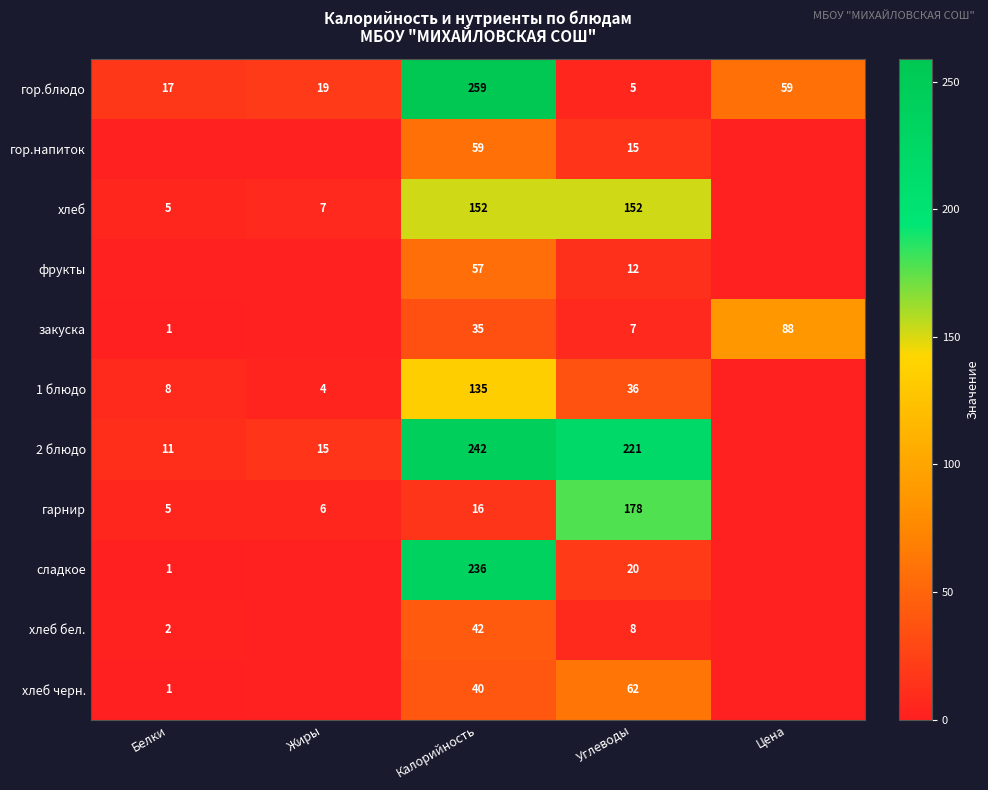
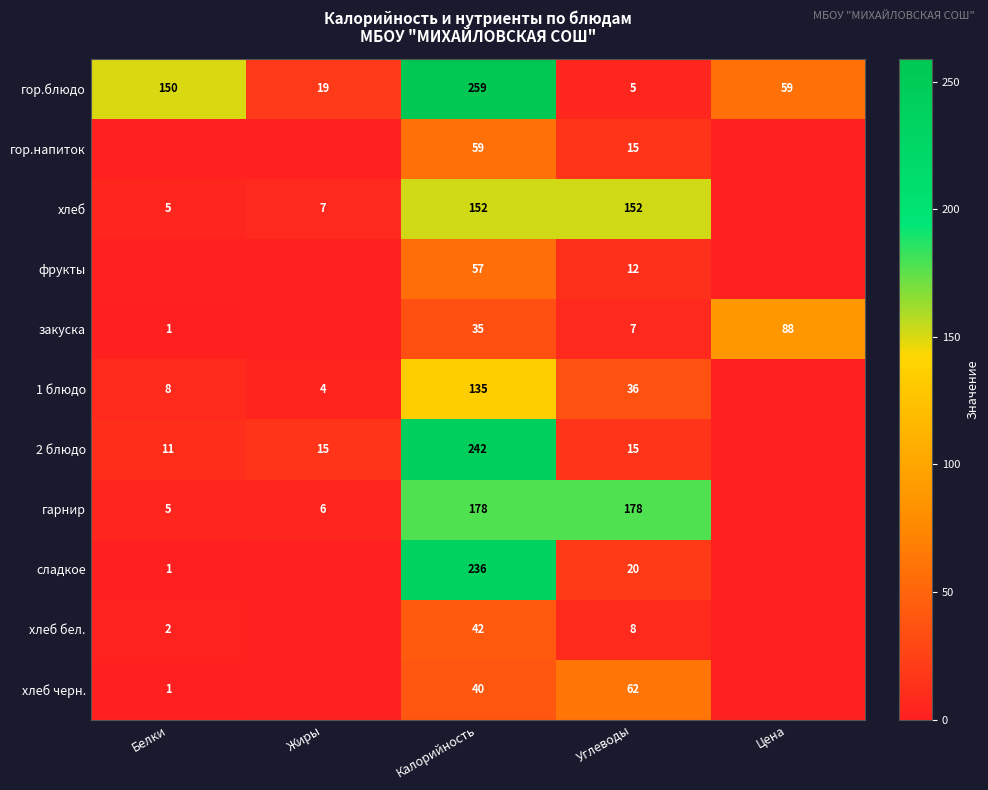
  {
    "гор.блюдо": {
-     "Белки": 17,
+     "Белки": 150,
      "Жиры": 19,
      "Калорийность": 259,
      "Углеводы": 5,
      "Цена": 59
    },
    "гор.напиток": {
      "Калорийность": 59,
      "Углеводы": 15
    },
    "хлеб": {
      "Белки": 5,
      "Жиры": 7,
      "Калорийность": 152,
      "Углеводы": 152
    },
    "фрукты": {
      "Калорийность": 57,
      "Углеводы": 12
    },
    "закуска": {
      "Белки": 1,
      "Калорийность": 35,
      "Углеводы": 7,
      "Цена": 88
    },
    "1 блюдо": {
      "Белки": 8,
      "Жиры": 4,
      "Калорийность": 135,
      "Углеводы": 36
    },
    "2 блюдо": {
      "Белки": 11,
      "Жиры": 15,
      "Калорийность": 242,
-     "Углеводы": 221
+     "Углеводы": 15
    },
    "гарнир": {
      "Белки": 5,
      "Жиры": 6,
-     "Калорийность": 16,
+     "Калорийность": 178,
      "Углеводы": 178
    },
    "сладкое": {
      "Белки": 1,
      "Калорийность": 236,
      "Углеводы": 20
    },
    "хлеб бел.": {
      "Белки": 2,
      "Калорийность": 42,
      "Углеводы": 8
    },
    "хлеб черн.": {
      "Белки": 1,
      "Калорийность": 40,
      "Углеводы": 62
    }
  }
